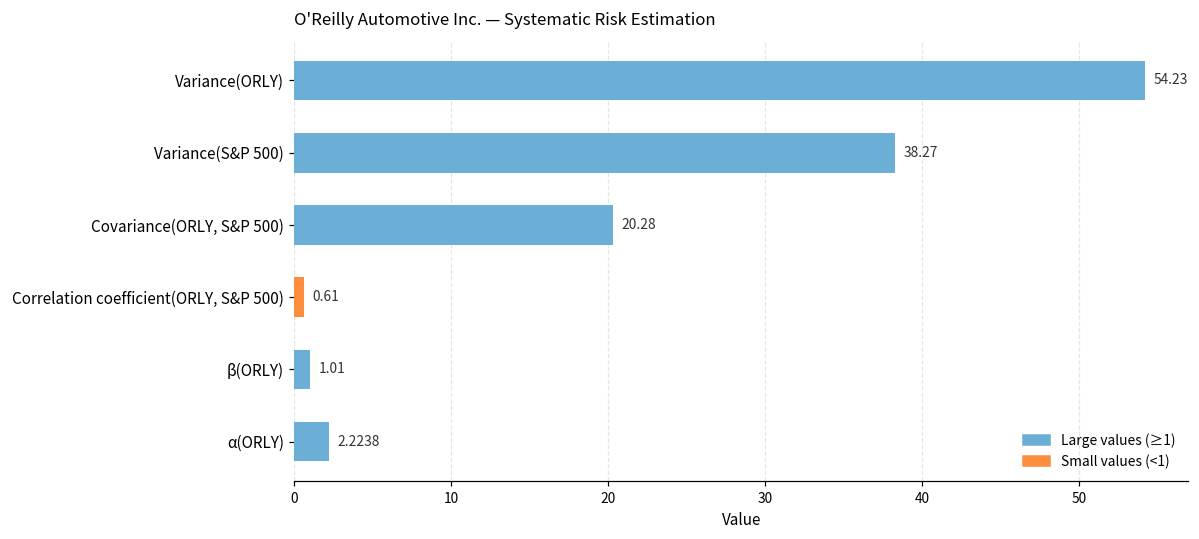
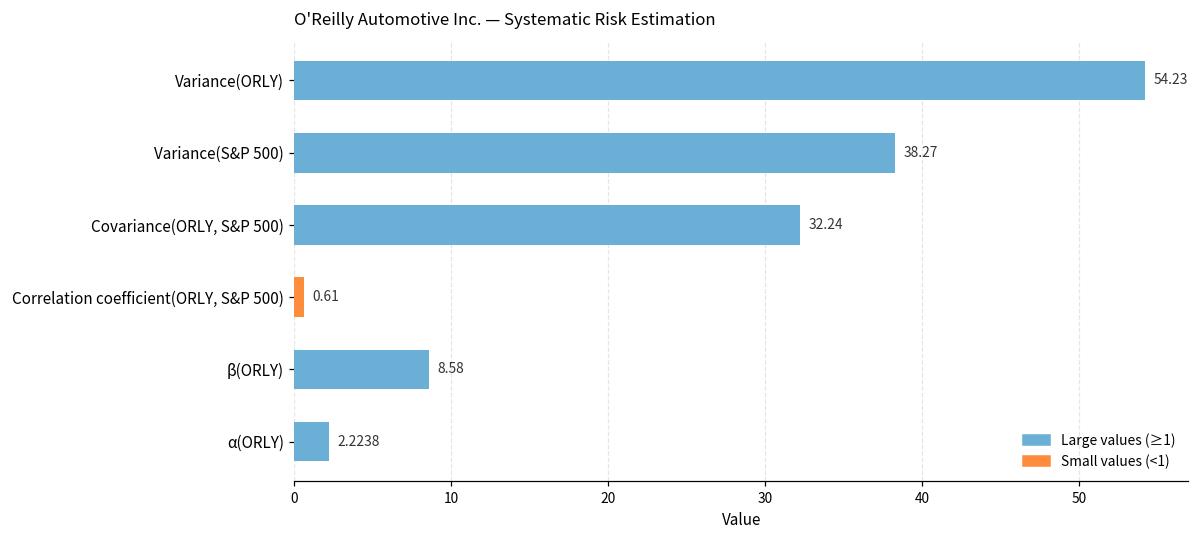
  {
    "Variance(ORLY)": 54.23,
    "Variance(S&P 500)": 38.27,
-   "Covariance(ORLY, S&P 500)": 20.28,
+   "Covariance(ORLY, S&P 500)": 32.24,
    "Correlation coefficient(ORLY, S&P 500)": 0.61,
-   "β(ORLY)": 1.01,
+   "β(ORLY)": 8.58,
    "α(ORLY)": 2.2238
  }
